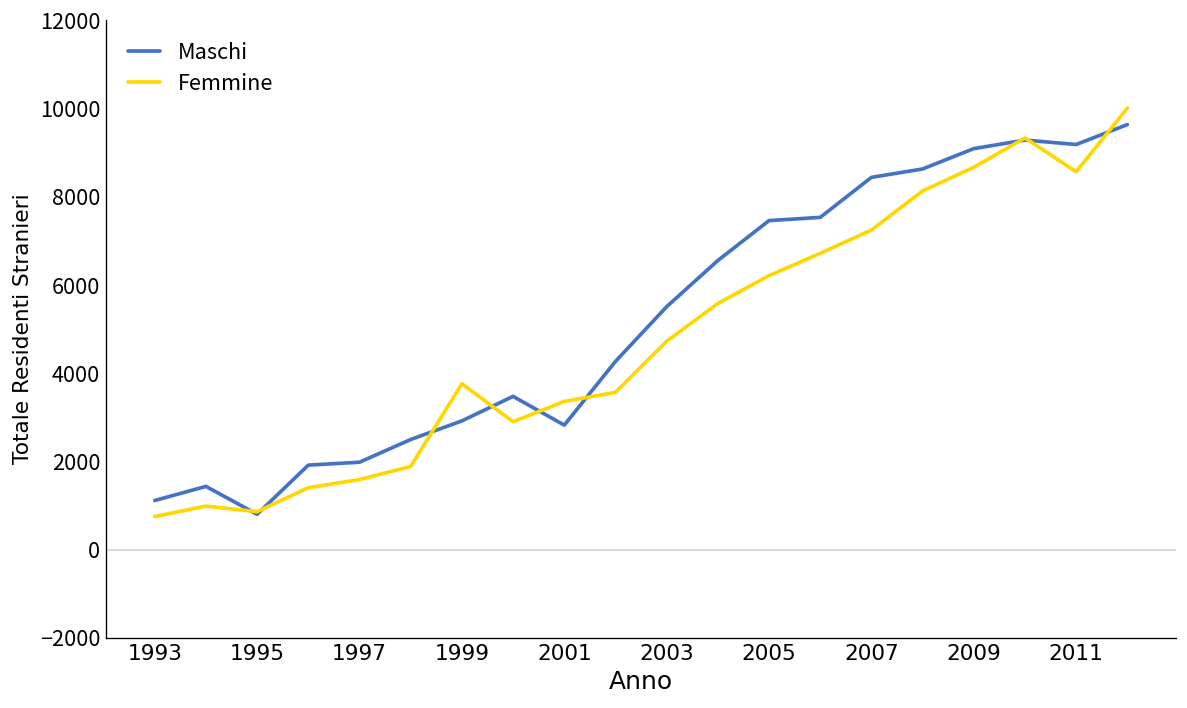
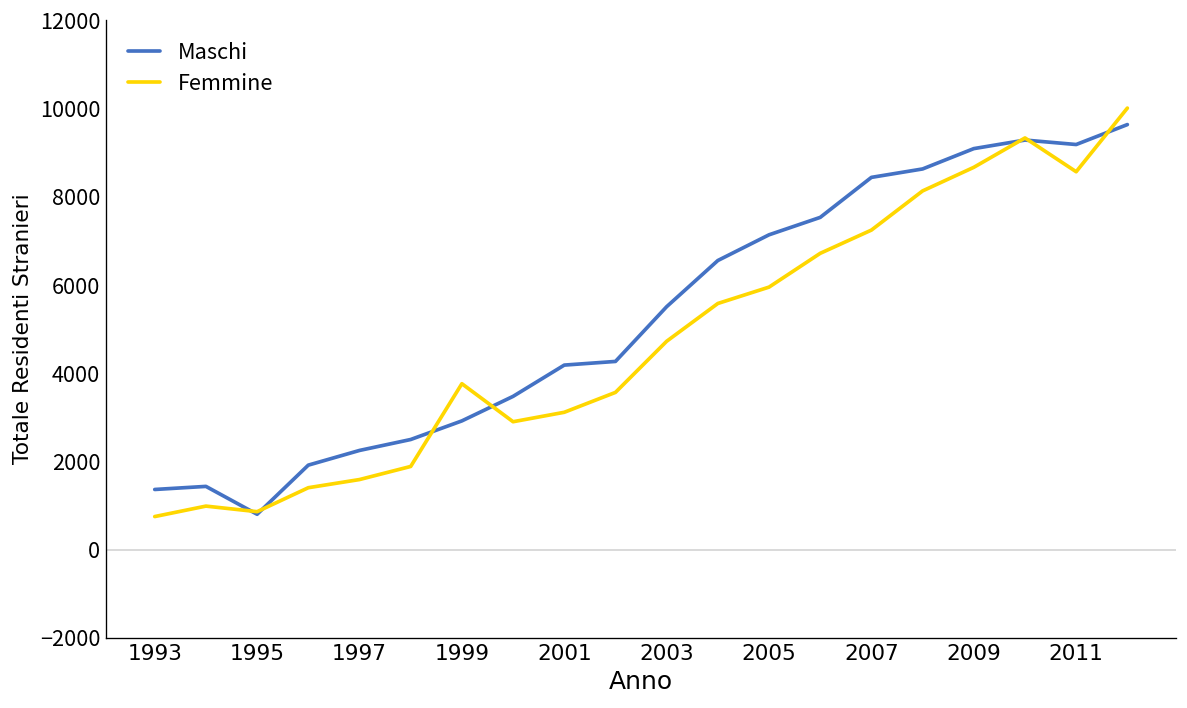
  {
    "Maschi": {
-     "1993": 1100,
-     "1997": 2000,
+     "1993": 1400,
+     "1997": 2300,
      "1999": 2900,
-     "2001": 2800,
+     "2001": 4200,
      "2003": 5500,
-     "2005": 7500,
+     "2005": 7100,
      "2007": 8400,
      "2009": 9100,
      "2011": 9200
    },
    "Femmine": {
      "1993": 800,
      "1997": 1600,
      "1999": 3800,
-     "2001": 3400,
+     "2001": 3100,
      "2003": 4700,
-     "2005": 6200,
+     "2005": 6000,
      "2007": 7200,
      "2009": 8700,
      "2011": 8600
    }
  }
